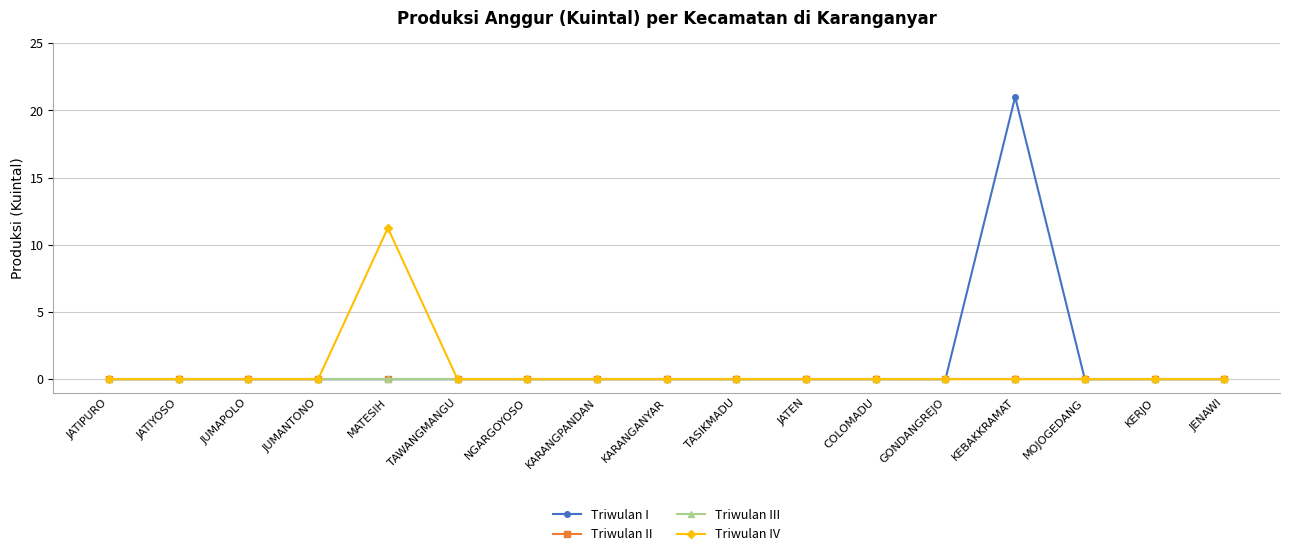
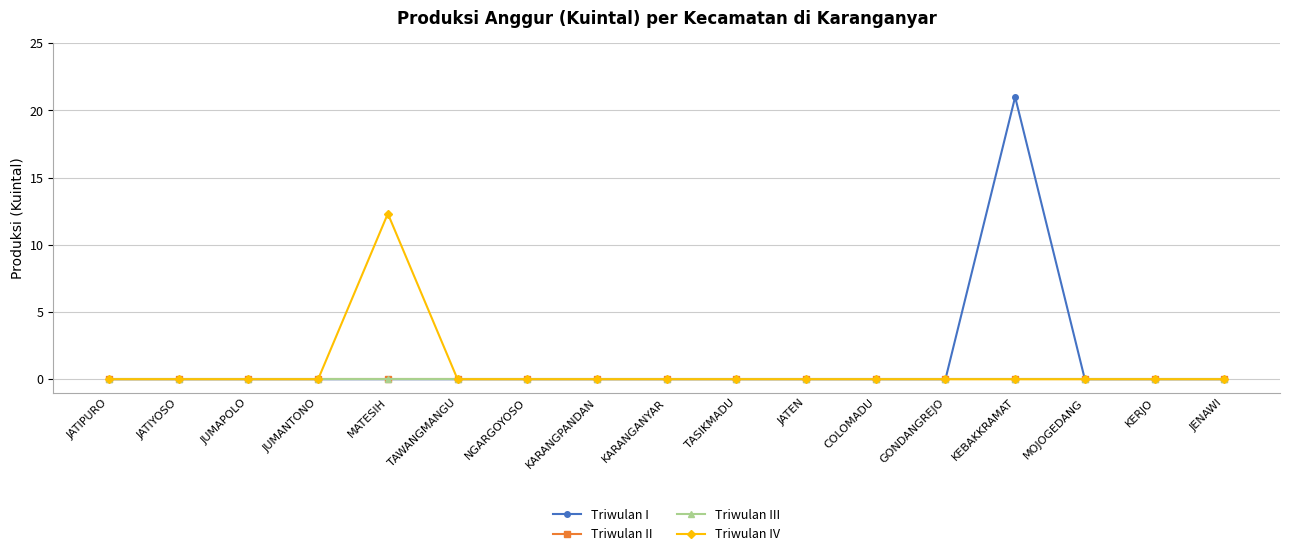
  {
    "Triwulan I": {
      "KEBAKKRAMAT": 21.0
    },
    "Triwulan IV": {
-     "MATESIH": 11.3
+     "MATESIH": 12.3
    }
  }
